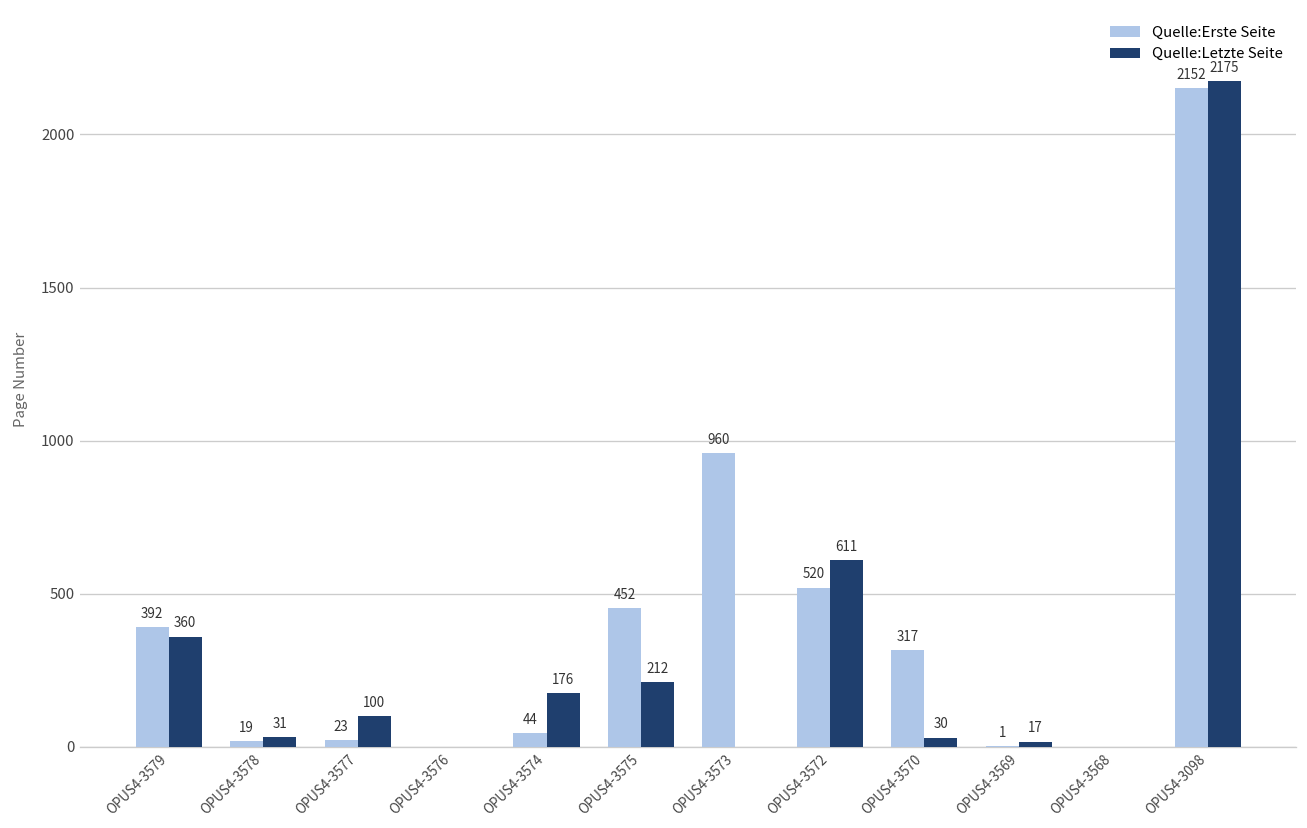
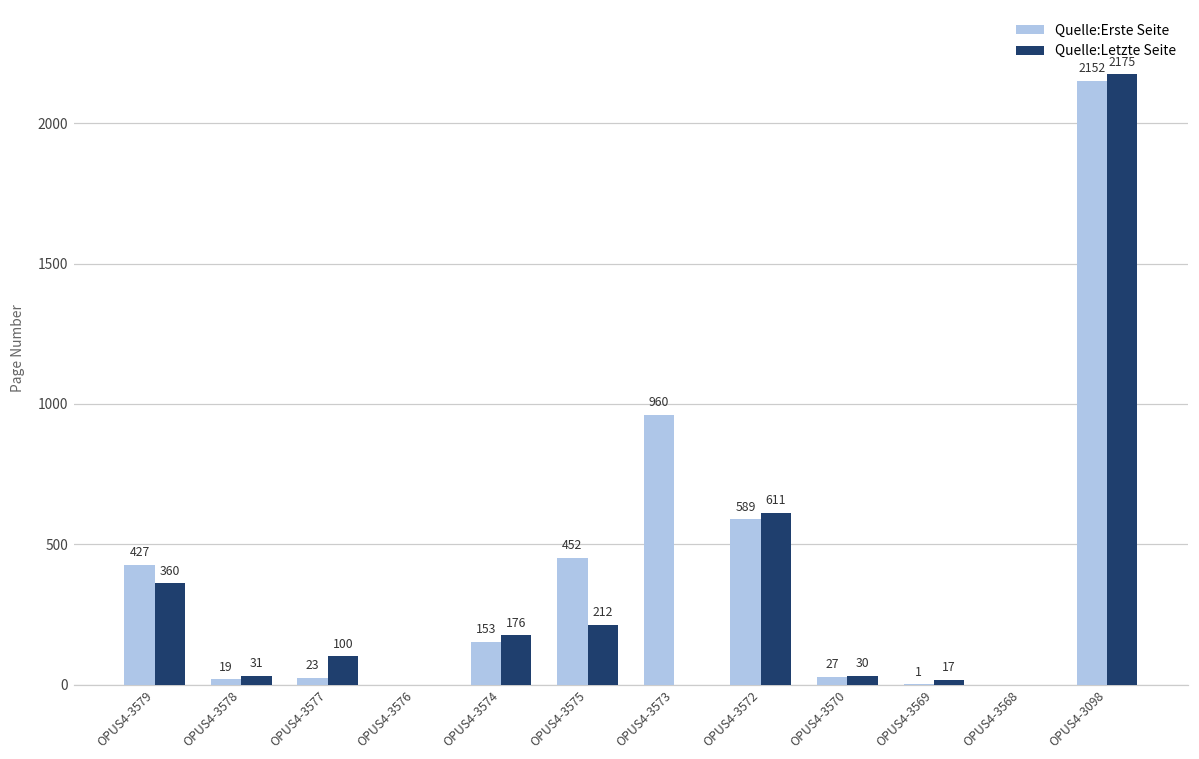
  {
    "Quelle:Erste Seite": {
-     "OPUS4-3579": 392,
+     "OPUS4-3579": 427,
      "OPUS4-3578": 19,
      "OPUS4-3577": 23,
-     "OPUS4-3574": 44,
+     "OPUS4-3574": 153,
      "OPUS4-3575": 452,
      "OPUS4-3573": 960,
-     "OPUS4-3572": 520,
-     "OPUS4-3570": 317,
+     "OPUS4-3572": 589,
+     "OPUS4-3570": 27,
      "OPUS4-3569": 1,
      "OPUS4-3098": 2152
    },
    "Quelle:Letzte Seite": {
      "OPUS4-3579": 360,
      "OPUS4-3578": 31,
      "OPUS4-3577": 100,
      "OPUS4-3574": 176,
      "OPUS4-3575": 212,
      "OPUS4-3572": 611,
      "OPUS4-3570": 30,
      "OPUS4-3569": 17,
      "OPUS4-3098": 2175
    }
  }
